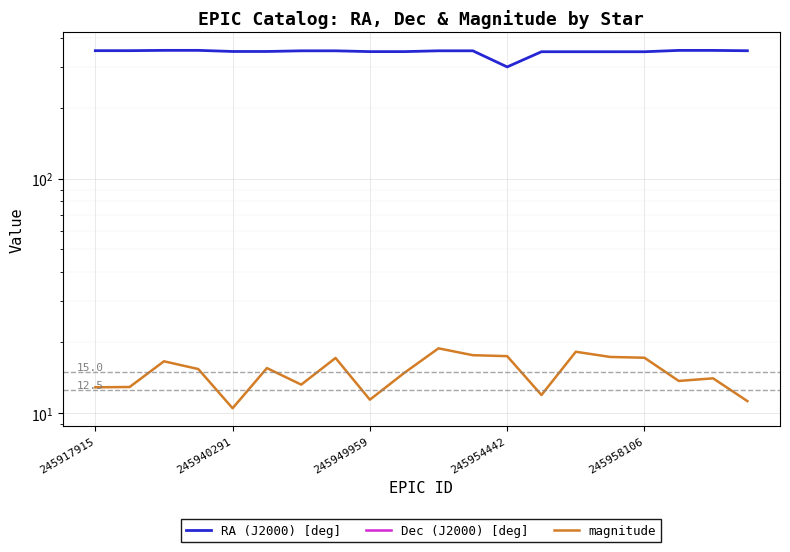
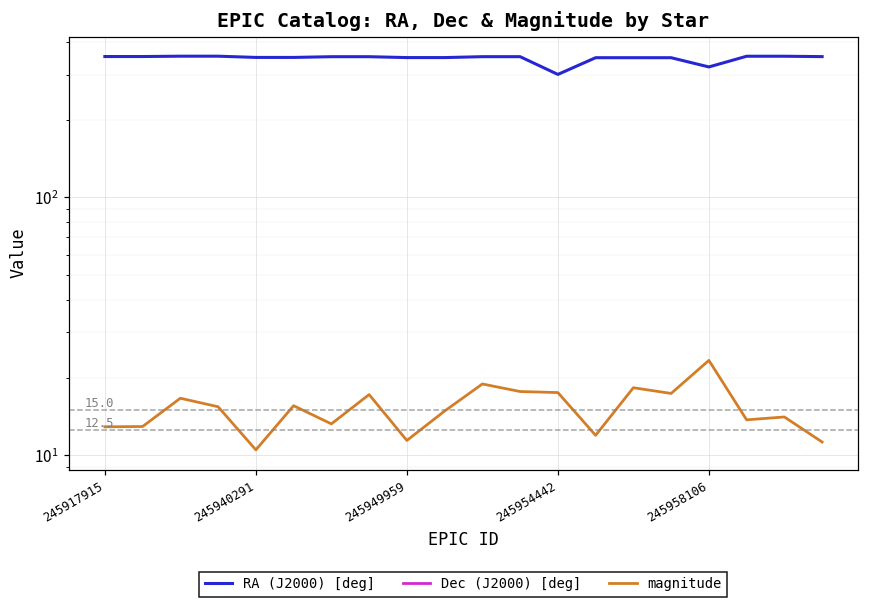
  {
    "RA (J2000) [deg]": {
      "245917915": 350,
      "245940291": 350,
      "245949959": 350,
      "245954442": 300,
-     "245958106": 350
+     "245958106": 320
    },
    "magnitude": {
      "245940291": 10,
      "245949959": 11,
      "245954442": 17,
-     "245958106": 17
+     "245958106": 23
    }
  }
